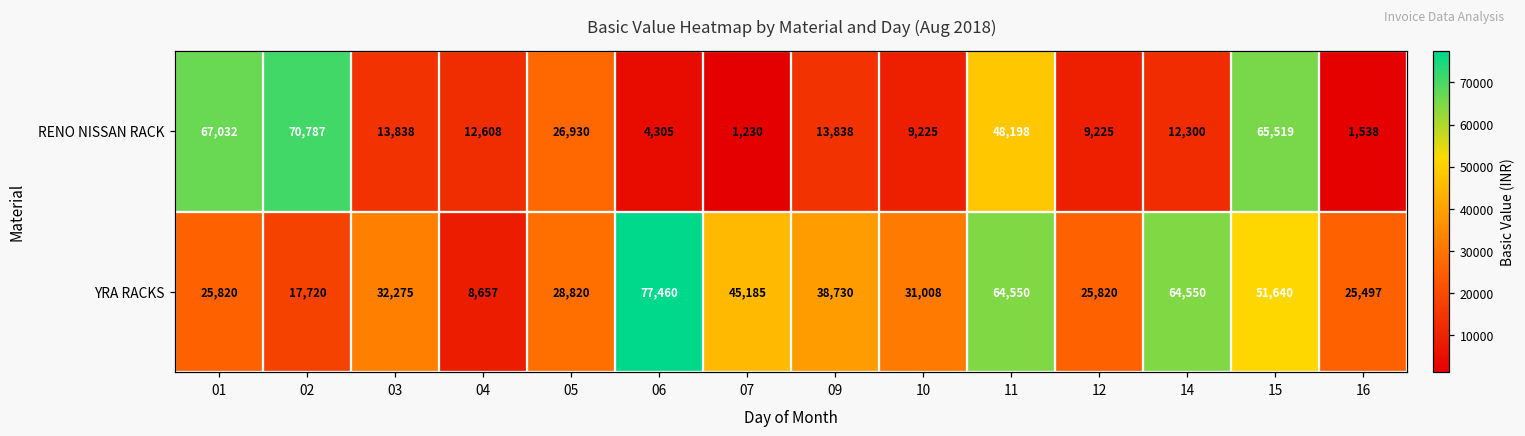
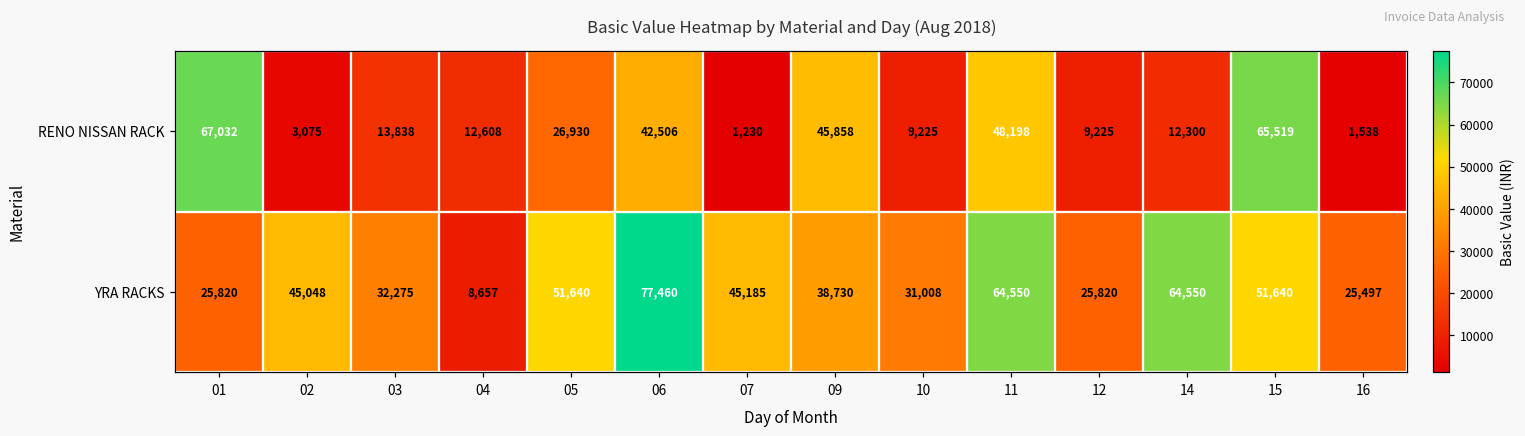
  {
    "RENO NISSAN RACK": {
      "01": "67,032",
-     "02": "70,787",
+     "02": "3,075",
      "03": "13,838",
      "04": "12,608",
      "05": "26,930",
-     "06": "4,305",
+     "06": "42,506",
      "07": "1,230",
-     "09": "13,838",
+     "09": "45,858",
      "10": "9,225",
      "11": "48,198",
      "12": "9,225",
      "14": "12,300",
      "15": "65,519",
      "16": "1,538"
    },
    "YRA RACKS": {
      "01": "25,820",
-     "02": "17,720",
+     "02": "45,048",
      "03": "32,275",
      "04": "8,657",
-     "05": "28,820",
+     "05": "51,640",
      "06": "77,460",
      "07": "45,185",
      "09": "38,730",
      "10": "31,008",
      "11": "64,550",
      "12": "25,820",
      "14": "64,550",
      "15": "51,640",
      "16": "25,497"
    }
  }
